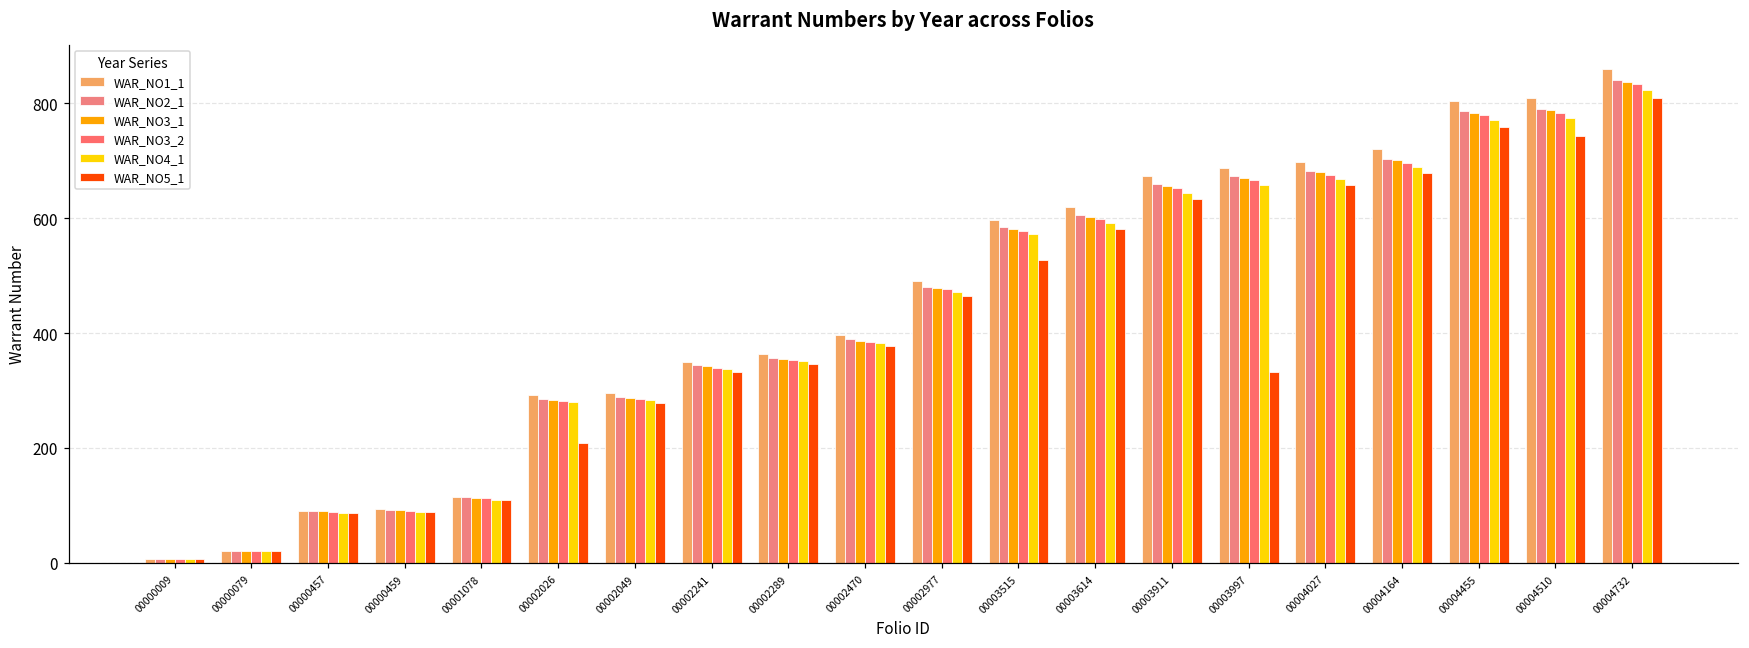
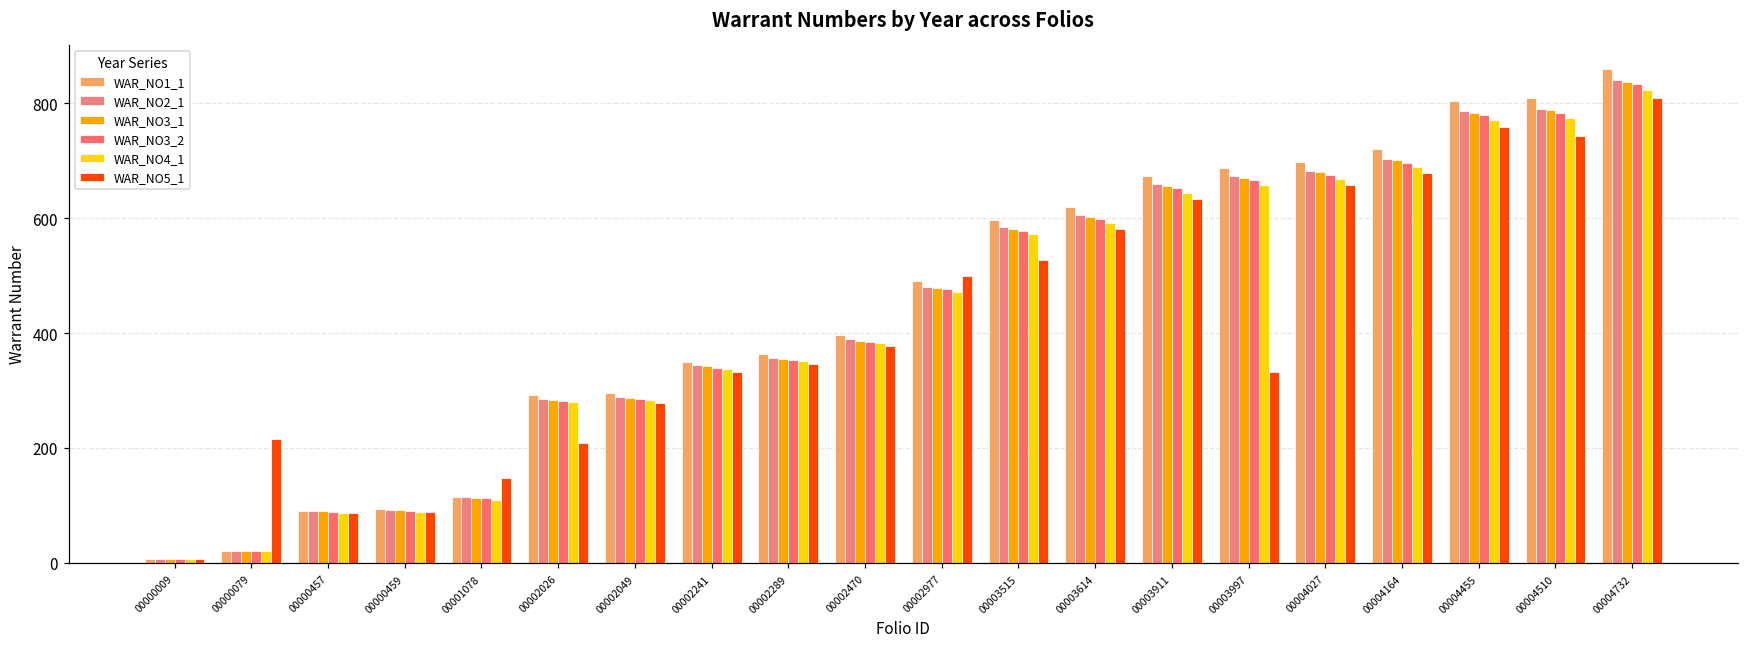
  {
    "WAR_NO5_1": {
      "00000009": 10,
-     "00000079": 20,
+     "00000079": 220,
      "00000457": 90,
      "00000459": 90,
-     "00001078": 110,
+     "00001078": 150,
      "00002026": 210,
      "00002049": 280,
      "00002241": 330,
      "00002289": 350,
      "00002470": 380,
-     "00002977": 460,
+     "00002977": 500,
      "00003515": 530,
      "00003614": 580,
      "00003911": 630,
      "00003997": 330,
      "00004027": 660,
      "00004164": 680,
      "00004455": 760,
      "00004510": 740,
      "00004732": 810
    }
  }
